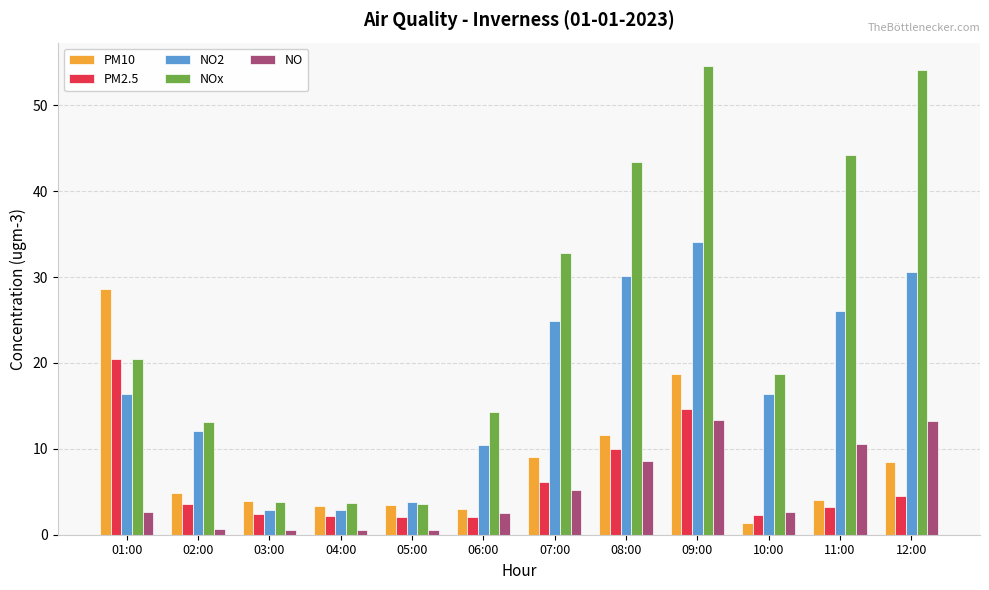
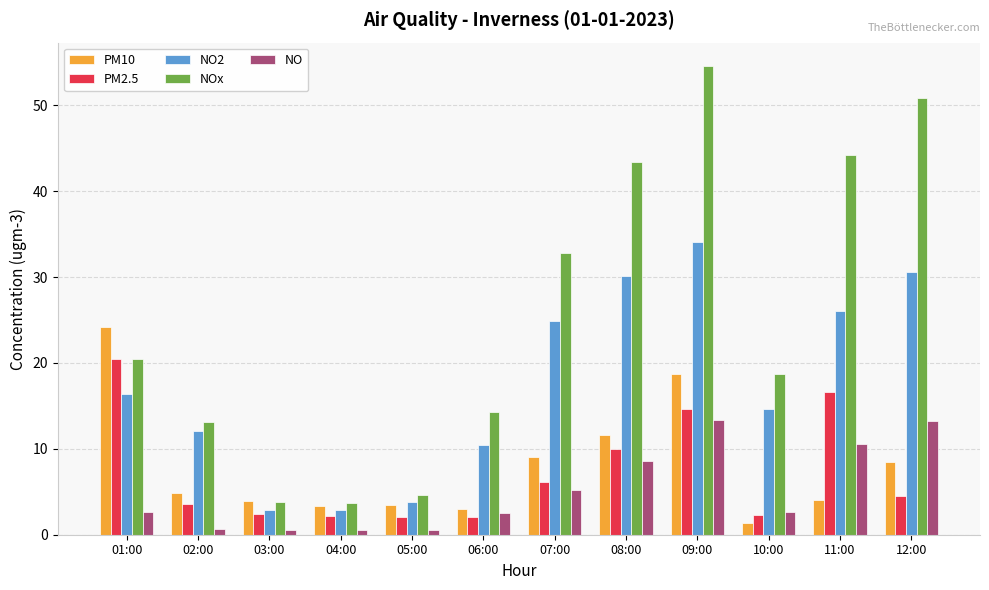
  {
    "PM10": {
-     "01:00": 29,
+     "01:00": 24,
      "02:00": 5,
      "03:00": 4,
      "04:00": 3,
      "05:00": 3,
      "06:00": 3,
      "07:00": 9,
      "08:00": 12,
      "09:00": 19,
      "10:00": 1,
      "11:00": 4,
      "12:00": 8
    },
    "PM2.5": {
      "01:00": 20,
      "02:00": 4,
      "03:00": 2,
      "04:00": 2,
      "05:00": 2,
      "06:00": 2,
      "07:00": 6,
      "08:00": 10,
      "09:00": 15,
      "10:00": 2,
-     "11:00": 3,
+     "11:00": 17,
      "12:00": 4
    },
    "NO2": {
      "01:00": 16,
      "02:00": 12,
      "03:00": 3,
      "04:00": 3,
      "05:00": 4,
      "06:00": 10,
      "07:00": 25,
      "08:00": 30,
      "09:00": 34,
-     "10:00": 16,
+     "10:00": 15,
      "11:00": 26,
      "12:00": 31
    },
    "NOx": {
      "01:00": 20,
      "02:00": 13,
      "03:00": 4,
      "04:00": 4,
-     "05:00": 4,
+     "05:00": 5,
      "06:00": 14,
      "07:00": 33,
      "08:00": 43,
      "09:00": 55,
      "10:00": 19,
      "11:00": 44,
-     "12:00": 54
+     "12:00": 51
    },
    "NO": {
      "01:00": 3,
      "02:00": 1,
      "03:00": 1,
      "04:00": 1,
      "05:00": 0,
      "06:00": 2,
      "07:00": 5,
      "08:00": 9,
      "09:00": 13,
      "10:00": 3,
      "11:00": 11,
      "12:00": 13
    }
  }
